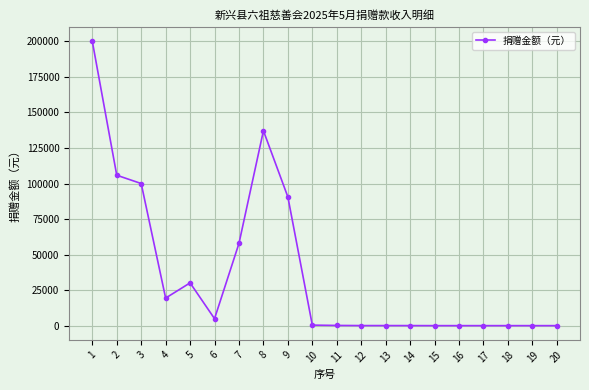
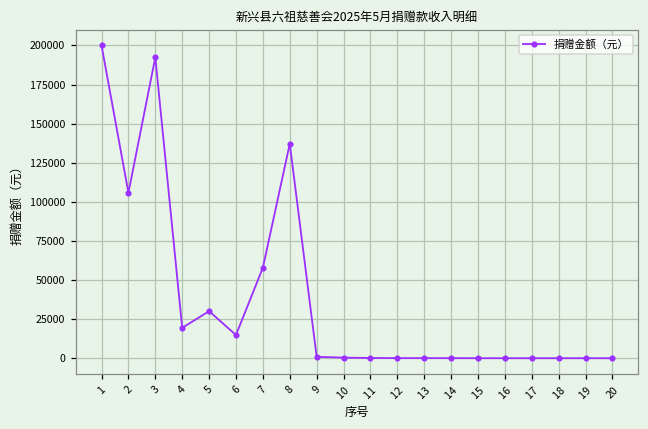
  {
    "1": 200000,
    "2": 106000,
-   "3": 100000,
+   "3": 192000,
    "4": 19000,
    "5": 30000,
-   "6": 5000,
+   "6": 15000,
    "7": 58000,
    "8": 137000,
-   "9": 91000,
+   "9": 1000,
    "10": 0,
    "11": 0,
    "12": 0,
    "13": 0,
    "14": 0,
    "15": 0,
    "16": 0,
    "17": 0,
    "18": 0,
    "19": 0,
    "20": 0
  }
